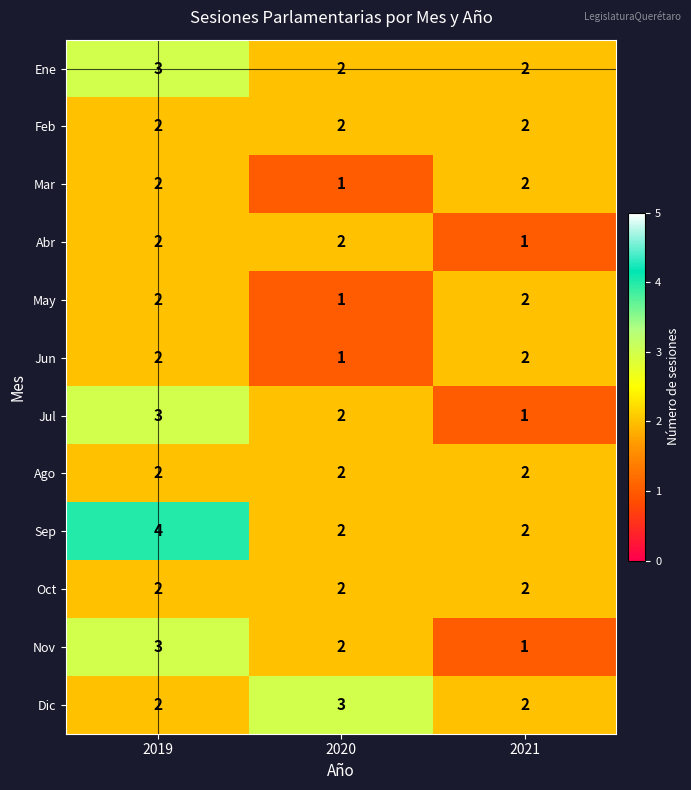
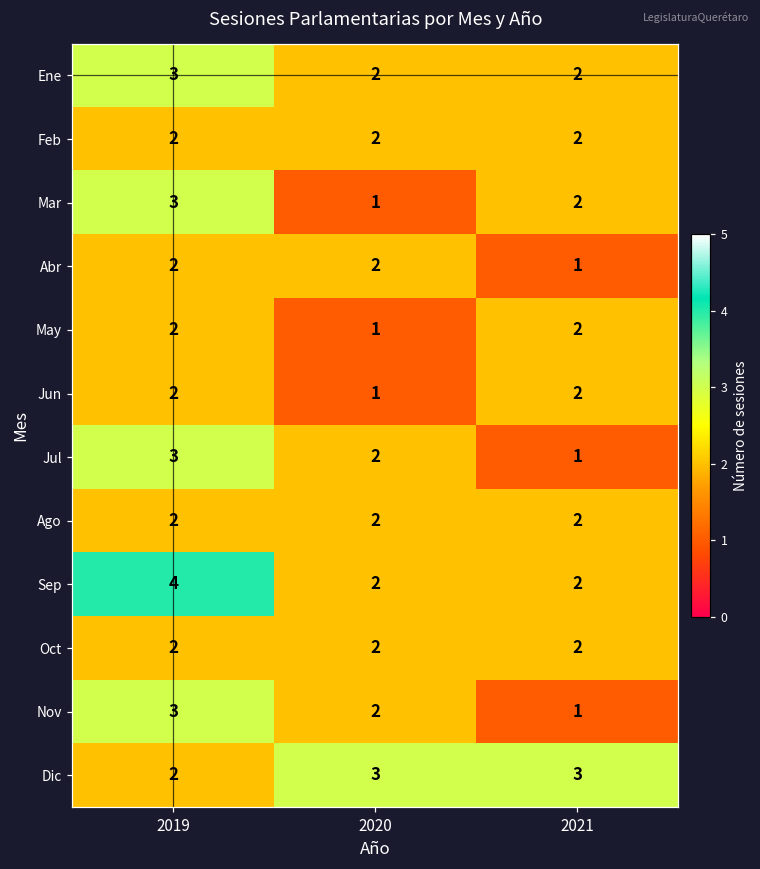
  {
    "Ene": {
      "2019": 3,
      "2020": 2,
      "2021": 2
    },
    "Feb": {
      "2019": 2,
      "2020": 2,
      "2021": 2
    },
    "Mar": {
-     "2019": 2,
+     "2019": 3,
      "2020": 1,
      "2021": 2
    },
    "Abr": {
      "2019": 2,
      "2020": 2,
      "2021": 1
    },
    "May": {
      "2019": 2,
      "2020": 1,
      "2021": 2
    },
    "Jun": {
      "2019": 2,
      "2020": 1,
      "2021": 2
    },
    "Jul": {
      "2019": 3,
      "2020": 2,
      "2021": 1
    },
    "Ago": {
      "2019": 2,
      "2020": 2,
      "2021": 2
    },
    "Sep": {
      "2019": 4,
      "2020": 2,
      "2021": 2
    },
    "Oct": {
      "2019": 2,
      "2020": 2,
      "2021": 2
    },
    "Nov": {
      "2019": 3,
      "2020": 2,
      "2021": 1
    },
    "Dic": {
      "2019": 2,
      "2020": 3,
-     "2021": 2
+     "2021": 3
    }
  }
